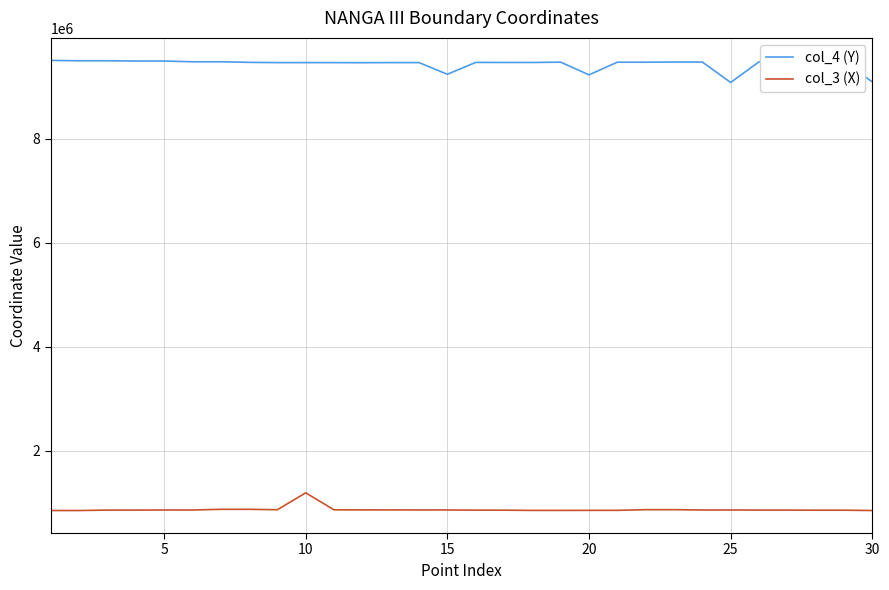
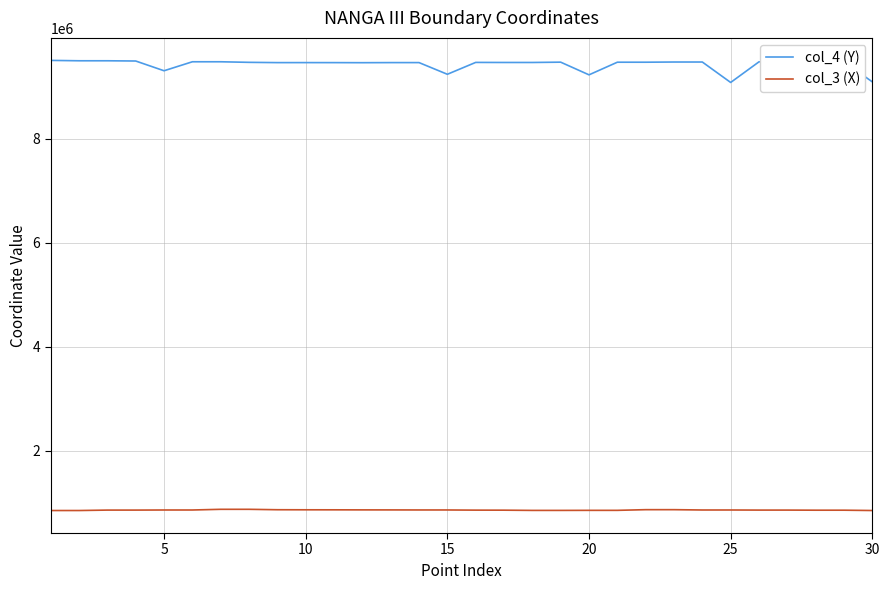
  {
    "col_4 (Y)": {
-     "5": 9500000,
+     "5": 9300000,
      "10": 9500000,
      "15": 9200000,
      "20": 9200000,
      "25": 9100000,
      "30": 9100000
    },
    "col_3 (X)": {
      "5": 900000,
-     "10": 1200000,
+     "10": 900000,
      "15": 900000,
      "20": 900000,
      "25": 900000,
      "30": 800000
    }
  }
